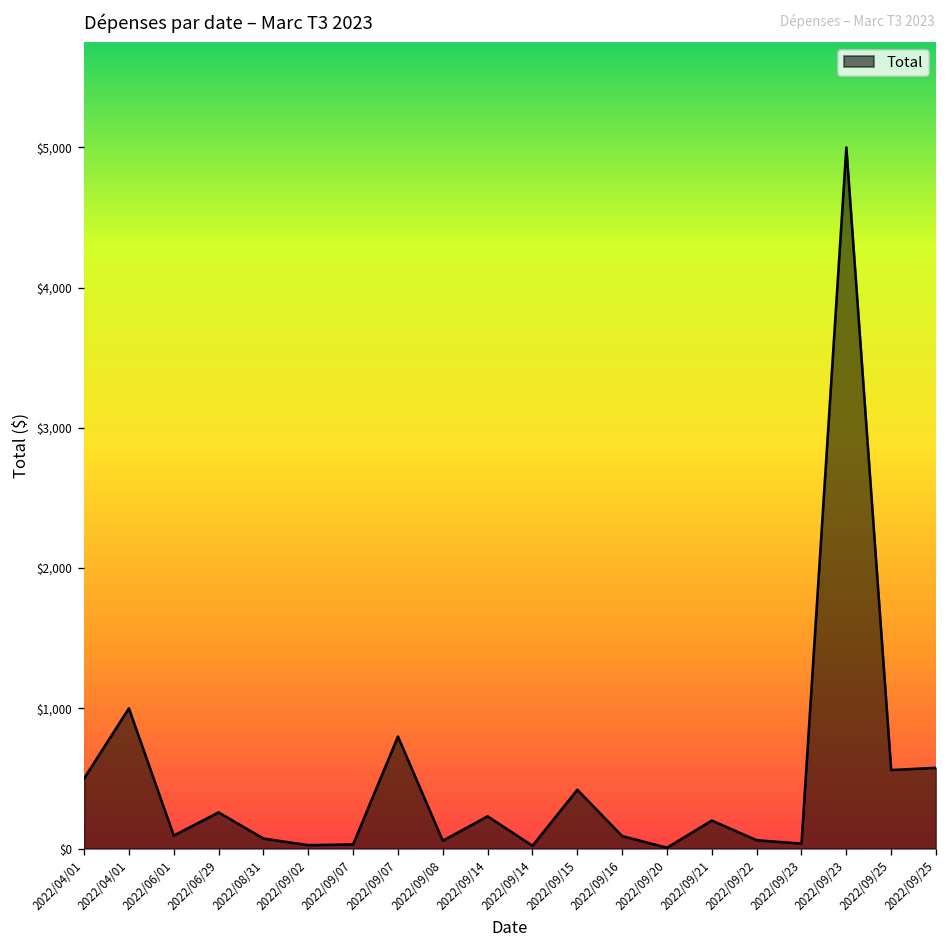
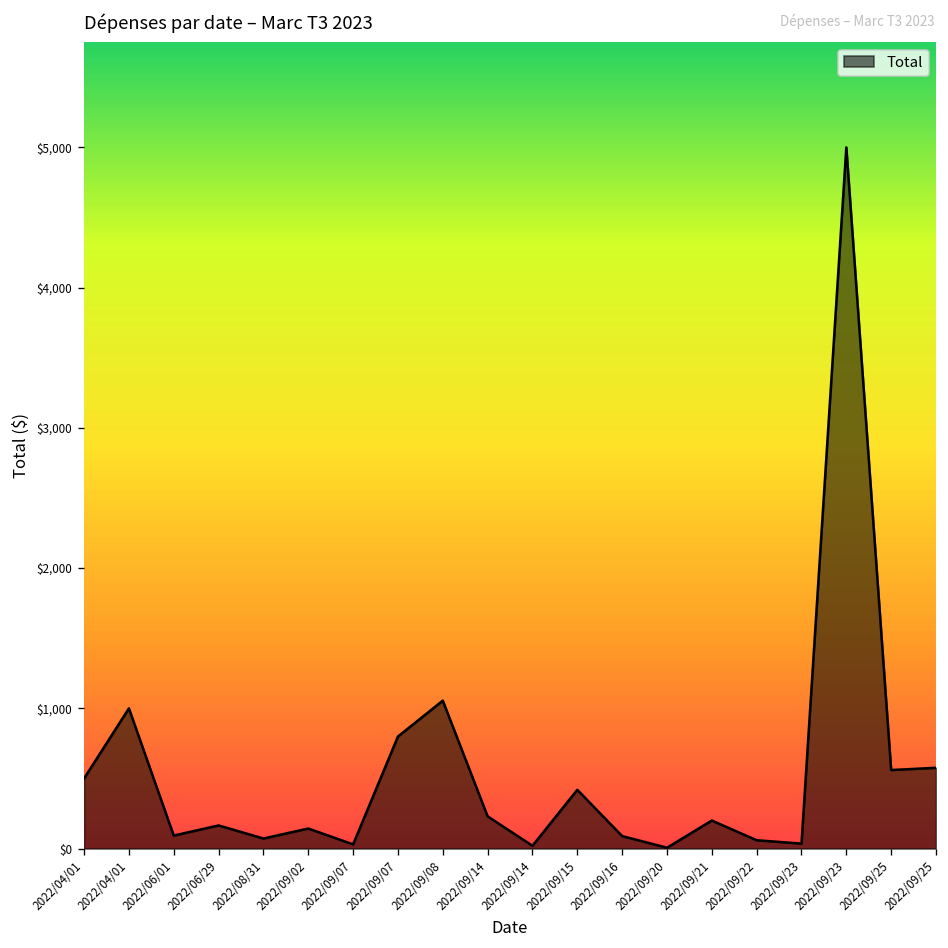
  {
    "2022/06/01": "$90",
-   "2022/06/29": "$260",
+   "2022/06/29": "$170",
    "2022/08/31": "$70",
-   "2022/09/02": "$20",
-   "2022/09/08": "$60",
+   "2022/09/02": "$140",
+   "2022/09/08": "$1,060",
    "2022/09/15": "$420",
    "2022/09/16": "$90",
    "2022/09/20": "$10",
    "2022/09/21": "$200",
    "2022/09/22": "$60"
  }
